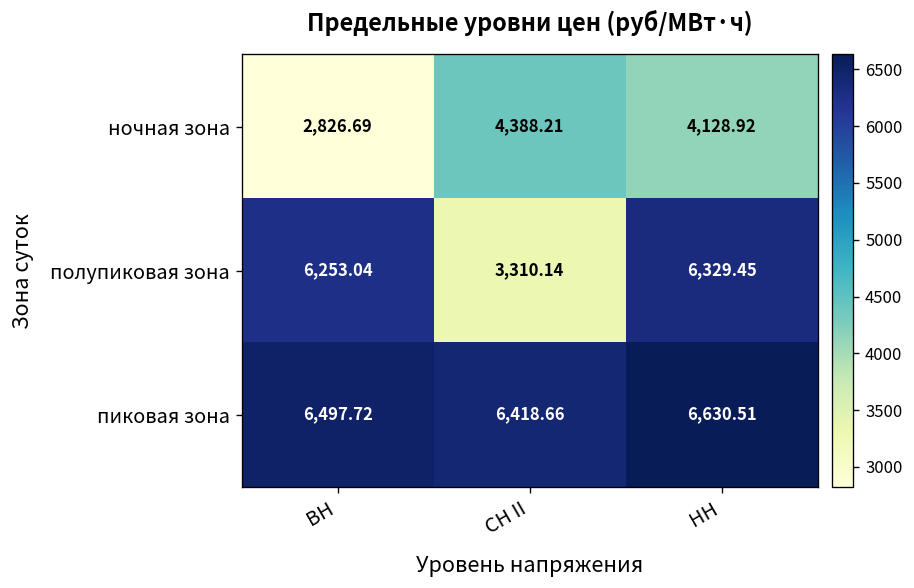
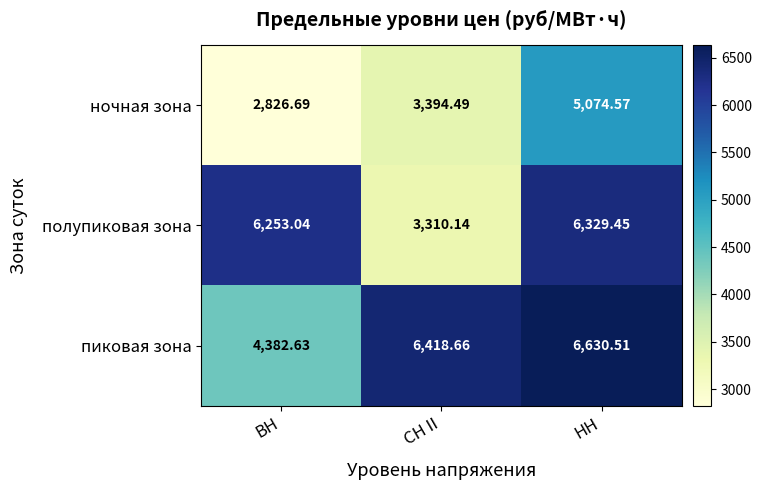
  {
    "ночная зона": {
      "ВН": "2,826.69",
-     "СН II": "4,388.21",
-     "НН": "4,128.92"
+     "СН II": "3,394.49",
+     "НН": "5,074.57"
    },
    "полупиковая зона": {
      "ВН": "6,253.04",
      "СН II": "3,310.14",
      "НН": "6,329.45"
    },
    "пиковая зона": {
-     "ВН": "6,497.72",
+     "ВН": "4,382.63",
      "СН II": "6,418.66",
      "НН": "6,630.51"
    }
  }
